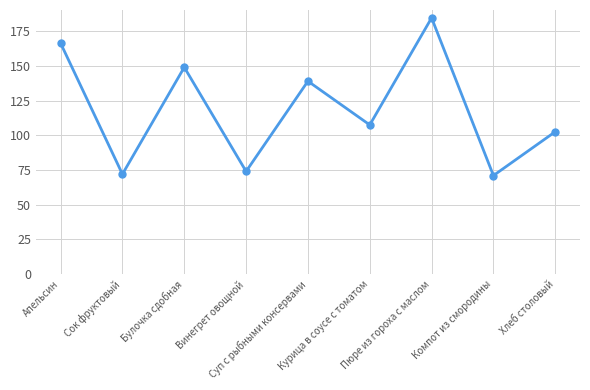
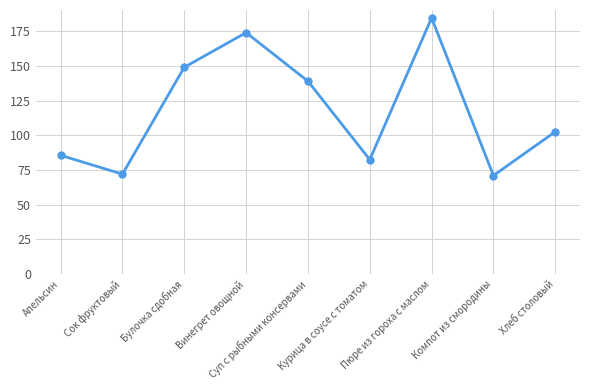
  {
-   "Апельсин": 166,
+   "Апельсин": 86,
    "Сок фруктовый": 72,
    "Булочка сдобная": 149,
-   "Винегрет овощной": 74,
+   "Винегрет овощной": 174,
    "Суп с рыбными консервами": 139,
-   "Курица в соусе с томатом": 107,
+   "Курица в соусе с томатом": 82,
    "Пюре из гороха с маслом": 185,
    "Компот из смородины": 71,
    "Хлеб столовый": 103
  }
